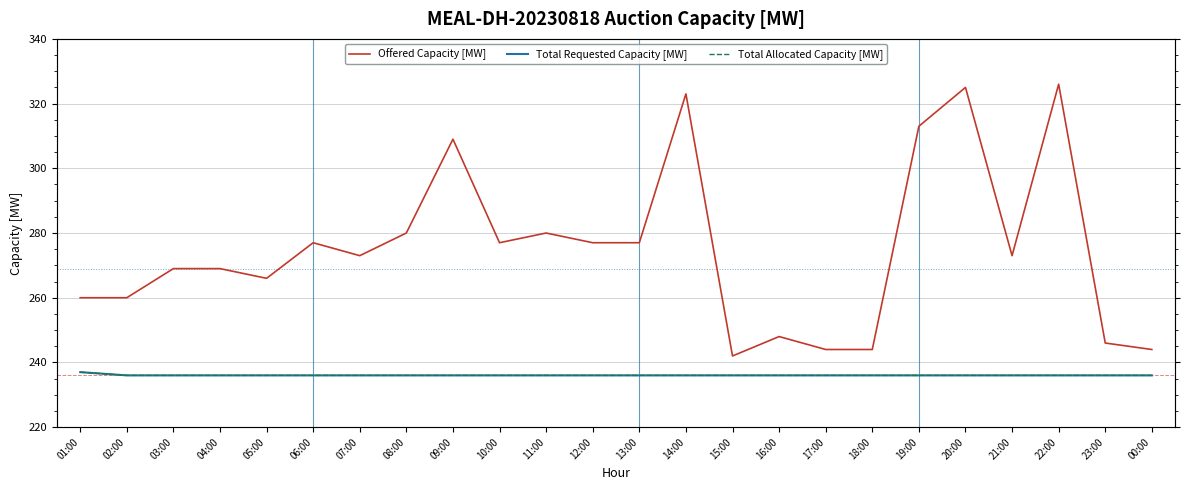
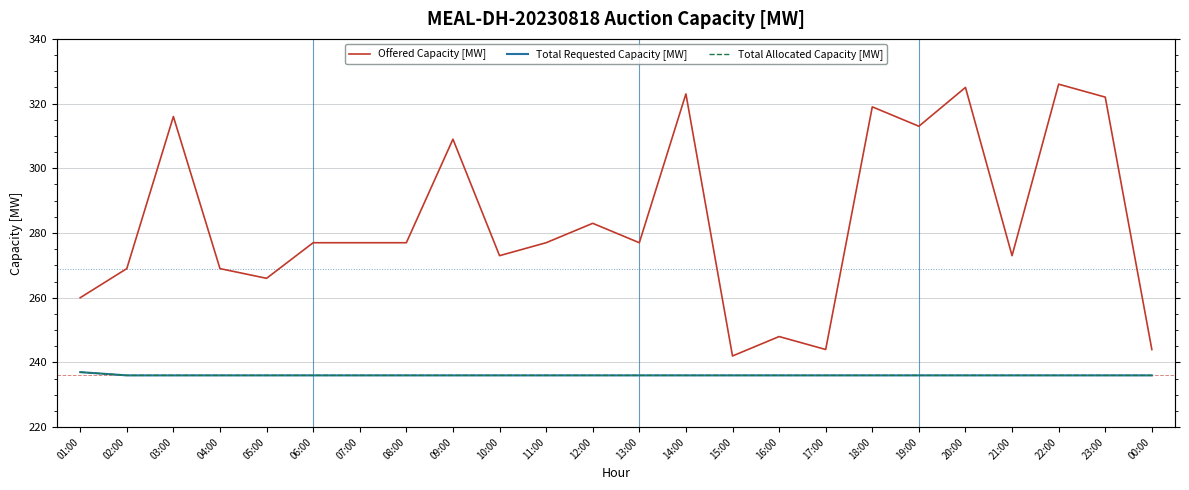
  {
    "Offered Capacity [MW]": {
      "01:00": 260,
-     "02:00": 260,
-     "03:00": 269,
+     "02:00": 269,
+     "03:00": 316,
      "04:00": 269,
      "05:00": 266,
      "06:00": 277,
-     "07:00": 273,
-     "08:00": 280,
+     "07:00": 277,
+     "08:00": 277,
      "09:00": 309,
-     "10:00": 277,
-     "11:00": 280,
-     "12:00": 277,
+     "10:00": 273,
+     "11:00": 277,
+     "12:00": 283,
      "13:00": 277,
      "14:00": 323,
      "15:00": 242,
      "16:00": 248,
      "17:00": 244,
-     "18:00": 244,
+     "18:00": 319,
      "19:00": 313,
      "20:00": 325,
      "21:00": 273,
      "22:00": 326,
-     "23:00": 246,
+     "23:00": 322,
      "00:00": 244
    },
    "Total Allocated Capacity [MW]": {
      "01:00": 237,
      "02:00": 236,
      "03:00": 236,
      "04:00": 236,
      "05:00": 236,
      "06:00": 236,
      "07:00": 236,
      "08:00": 236,
      "09:00": 236,
      "10:00": 236,
      "11:00": 236,
      "12:00": 236,
      "13:00": 236,
      "14:00": 236,
      "15:00": 236,
      "16:00": 236,
      "17:00": 236,
      "18:00": 236,
      "19:00": 236,
      "20:00": 236,
      "21:00": 236,
      "22:00": 236,
      "23:00": 236,
      "00:00": 236
    }
  }
